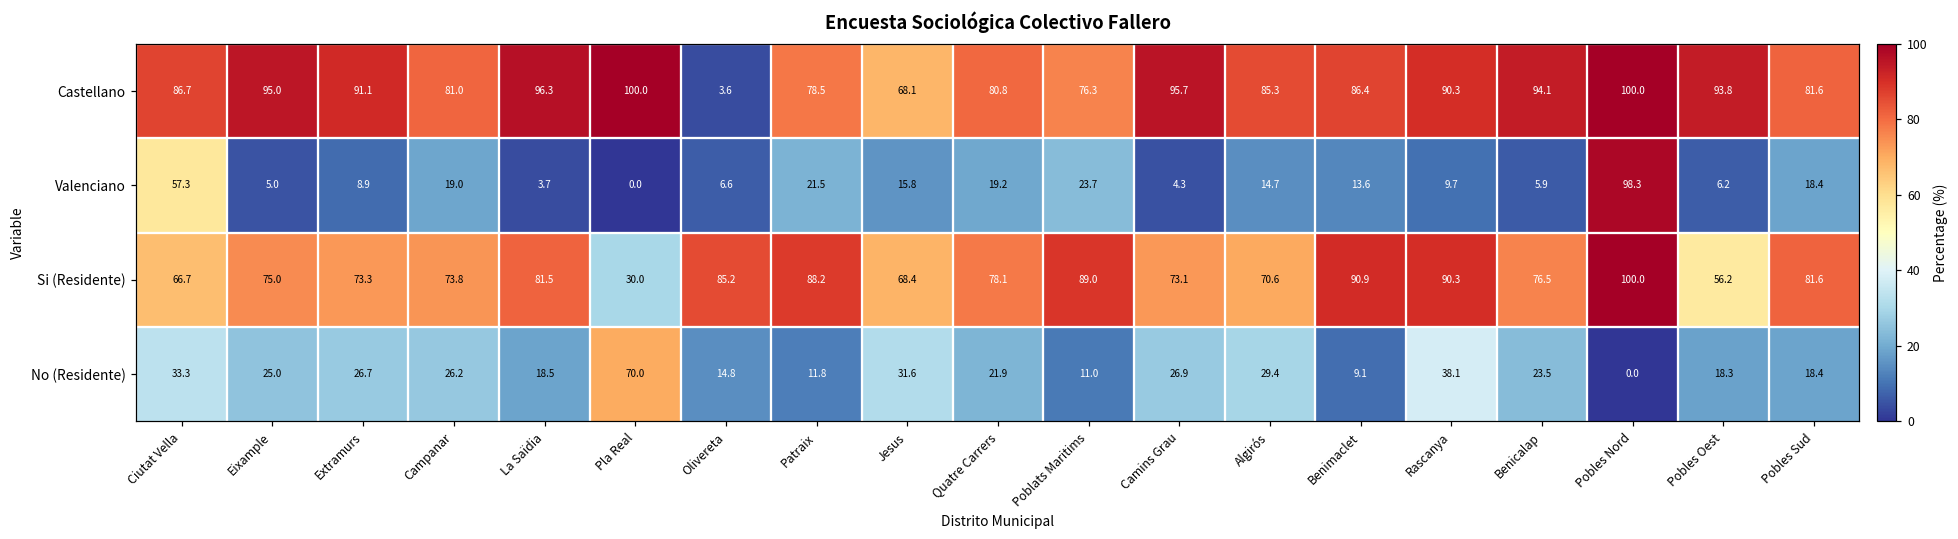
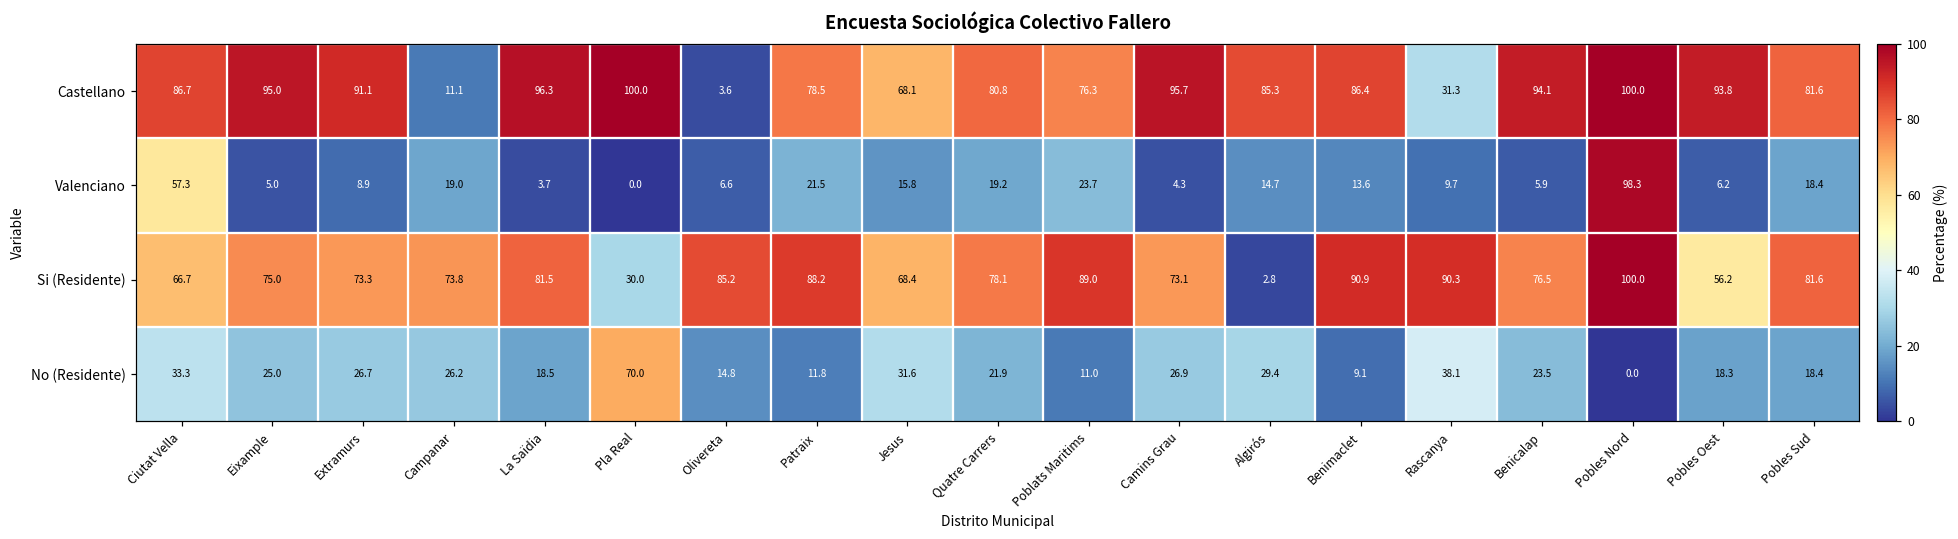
  {
    "Castellano": {
      "Ciutat Vella": 86.7,
      "Eixample": 95.0,
      "Extramurs": 91.1,
-     "Campanar": 81.0,
+     "Campanar": 11.1,
      "La Saïdia": 96.3,
      "Pla Real": 100.0,
      "Olivereta": 3.6,
      "Patraix": 78.5,
      "Jesus": 68.1,
      "Quatre Carrers": 80.8,
      "Poblats Maritims": 76.3,
      "Camins Grau": 95.7,
      "Algirós": 85.3,
      "Benimaclet": 86.4,
-     "Rascanya": 90.3,
+     "Rascanya": 31.3,
      "Benicalap": 94.1,
      "Pobles Nord": 100.0,
      "Pobles Oest": 93.8,
      "Pobles Sud": 81.6
    },
    "Valenciano": {
      "Ciutat Vella": 57.3,
      "Eixample": 5.0,
      "Extramurs": 8.9,
      "Campanar": 19.0,
      "La Saïdia": 3.7,
      "Pla Real": 0.0,
      "Olivereta": 6.6,
      "Patraix": 21.5,
      "Jesus": 15.8,
      "Quatre Carrers": 19.2,
      "Poblats Maritims": 23.7,
      "Camins Grau": 4.3,
      "Algirós": 14.7,
      "Benimaclet": 13.6,
      "Rascanya": 9.7,
      "Benicalap": 5.9,
      "Pobles Nord": 98.3,
      "Pobles Oest": 6.2,
      "Pobles Sud": 18.4
    },
    "Si (Residente)": {
      "Ciutat Vella": 66.7,
      "Eixample": 75.0,
      "Extramurs": 73.3,
      "Campanar": 73.8,
      "La Saïdia": 81.5,
      "Pla Real": 30.0,
      "Olivereta": 85.2,
      "Patraix": 88.2,
      "Jesus": 68.4,
      "Quatre Carrers": 78.1,
      "Poblats Maritims": 89.0,
      "Camins Grau": 73.1,
-     "Algirós": 70.6,
+     "Algirós": 2.8,
      "Benimaclet": 90.9,
      "Rascanya": 90.3,
      "Benicalap": 76.5,
      "Pobles Nord": 100.0,
      "Pobles Oest": 56.2,
      "Pobles Sud": 81.6
    },
    "No (Residente)": {
      "Ciutat Vella": 33.3,
      "Eixample": 25.0,
      "Extramurs": 26.7,
      "Campanar": 26.2,
      "La Saïdia": 18.5,
      "Pla Real": 70.0,
      "Olivereta": 14.8,
      "Patraix": 11.8,
      "Jesus": 31.6,
      "Quatre Carrers": 21.9,
      "Poblats Maritims": 11.0,
      "Camins Grau": 26.9,
      "Algirós": 29.4,
      "Benimaclet": 9.1,
      "Rascanya": 38.1,
      "Benicalap": 23.5,
      "Pobles Nord": 0.0,
      "Pobles Oest": 18.3,
      "Pobles Sud": 18.4
    }
  }
